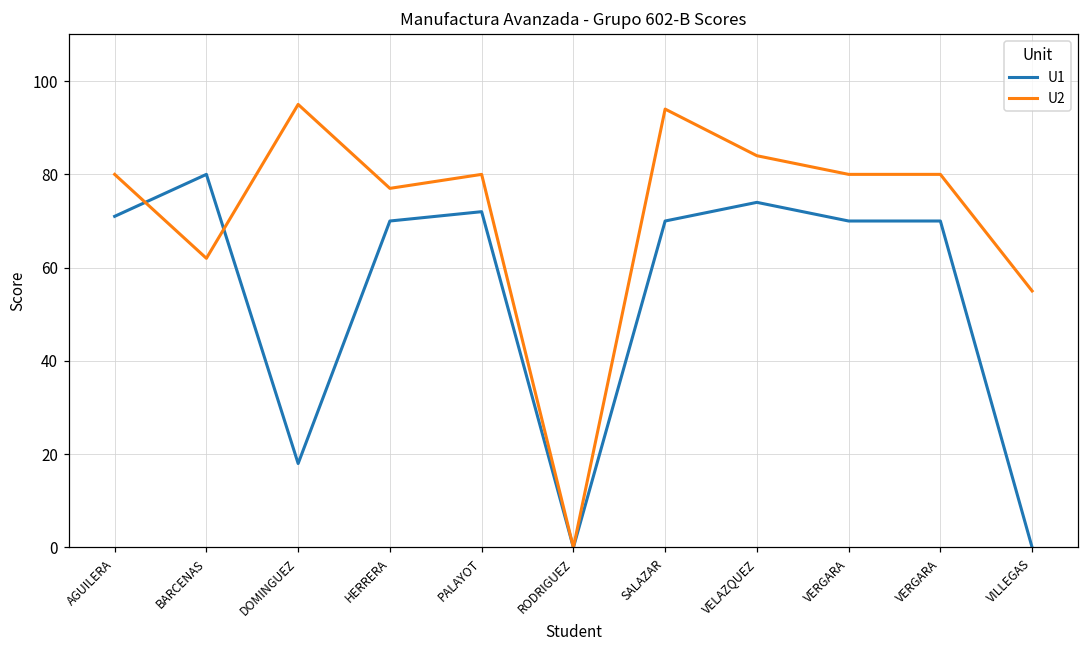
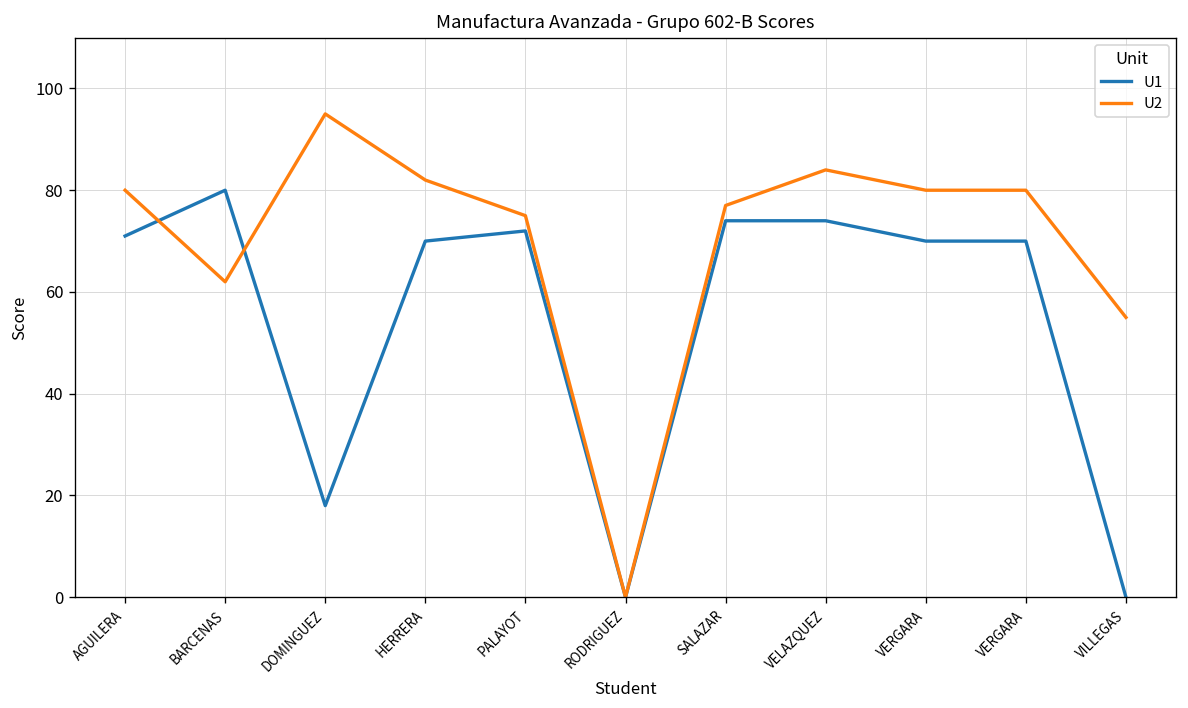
  {
    "U1": {
      "AGUILERA": 71,
      "BARCENAS": 80,
      "DOMINGUEZ": 18,
      "HERRERA": 70,
      "PALAYOT": 72,
-     "SALAZAR": 70,
+     "SALAZAR": 74,
      "VELAZQUEZ": 74,
      "VILLEGAS": 0
    },
    "U2": {
      "AGUILERA": 80,
      "BARCENAS": 62,
      "DOMINGUEZ": 95,
-     "HERRERA": 77,
-     "PALAYOT": 80,
-     "SALAZAR": 94,
+     "HERRERA": 82,
+     "PALAYOT": 75,
+     "SALAZAR": 77,
      "VELAZQUEZ": 84,
      "VILLEGAS": 55
    }
  }
